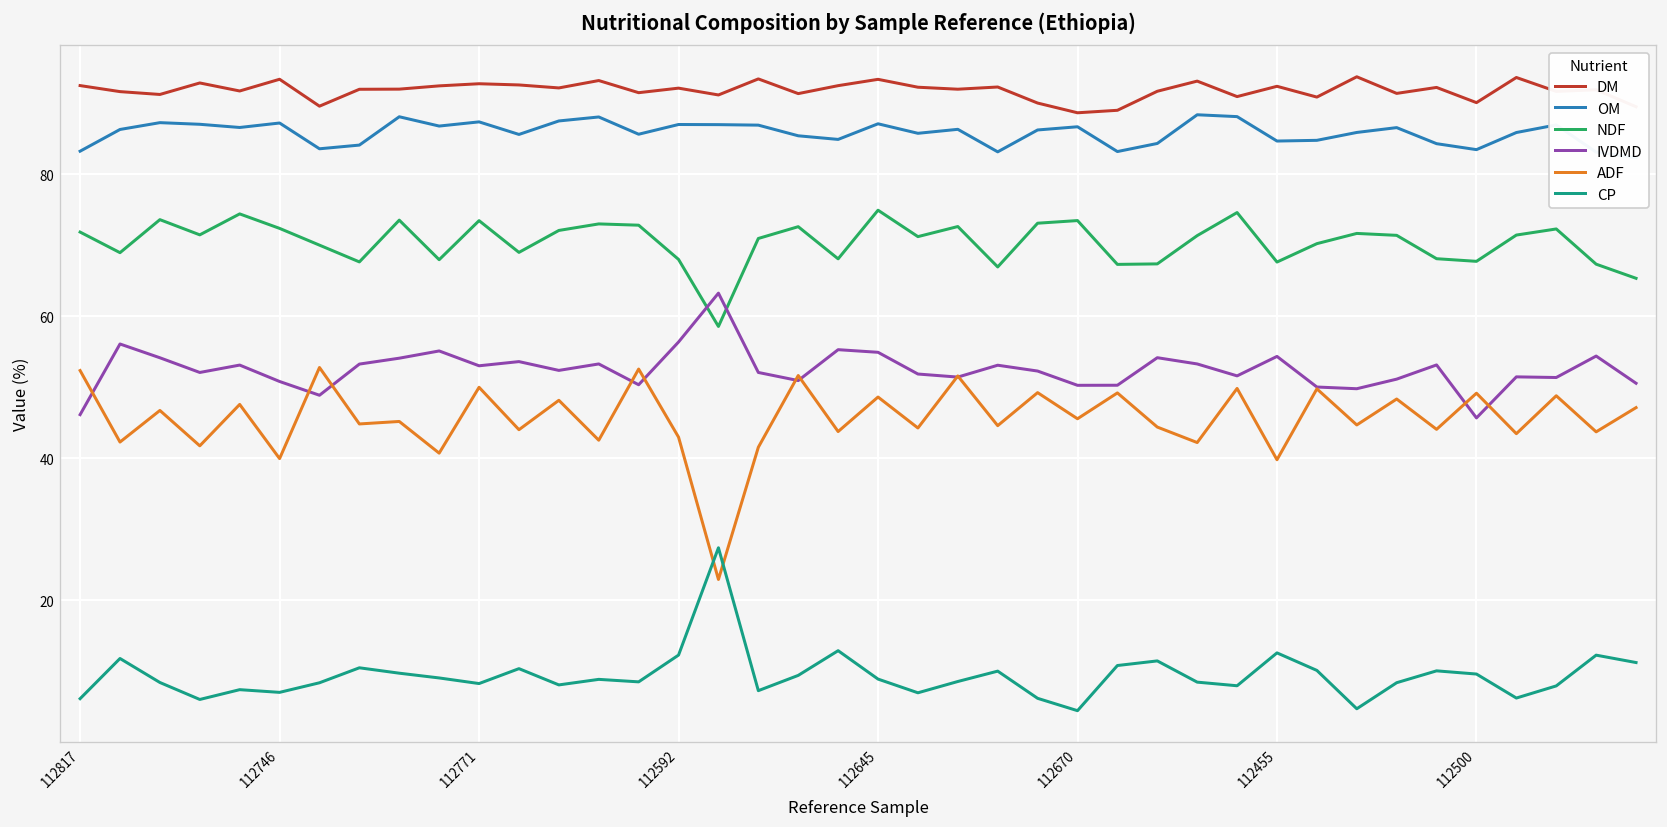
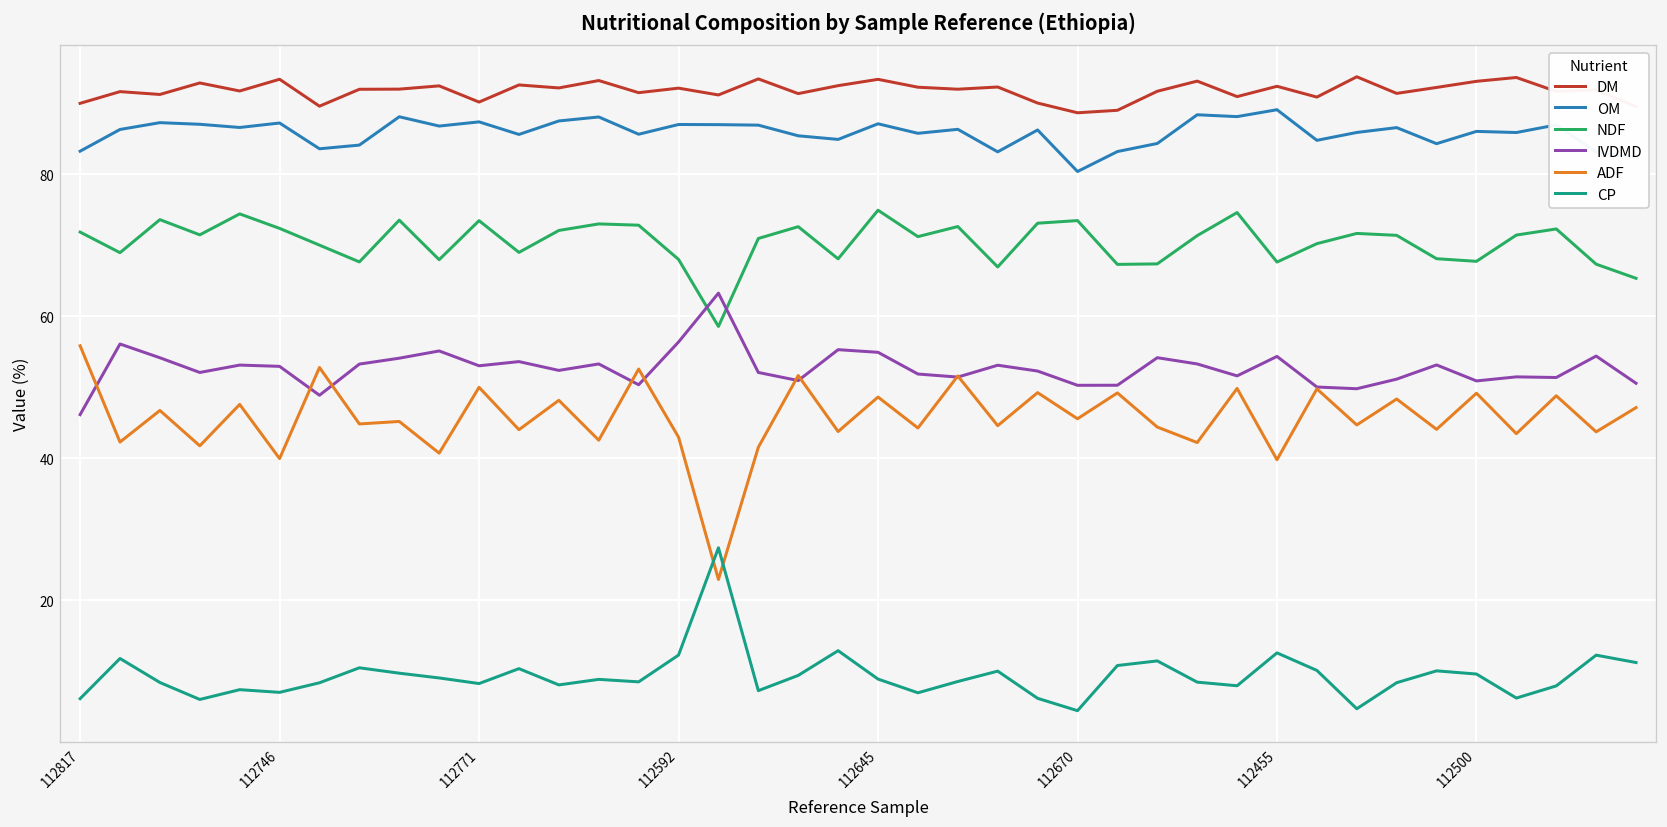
  {
    "DM": {
-     "112817": 93,
+     "112817": 90,
      "112746": 93,
-     "112771": 93,
+     "112771": 90,
      "112592": 92,
      "112645": 93,
      "112670": 89,
      "112455": 92,
-     "112500": 90
+     "112500": 93
    },
    "OM": {
      "112817": 83,
      "112746": 87,
      "112771": 87,
      "112592": 87,
      "112645": 87,
-     "112670": 87,
-     "112455": 85,
-     "112500": 83
+     "112670": 80,
+     "112455": 89,
+     "112500": 86
    },
    "IVDMD": {
      "112817": 46,
-     "112746": 51,
+     "112746": 53,
      "112771": 53,
      "112592": 56,
      "112645": 55,
      "112670": 50,
      "112455": 54,
-     "112500": 46
+     "112500": 51
    },
    "ADF": {
-     "112817": 52,
+     "112817": 56,
      "112746": 40,
      "112771": 50,
      "112592": 43,
      "112645": 49,
      "112670": 46,
      "112455": 40,
      "112500": 49
    }
  }
